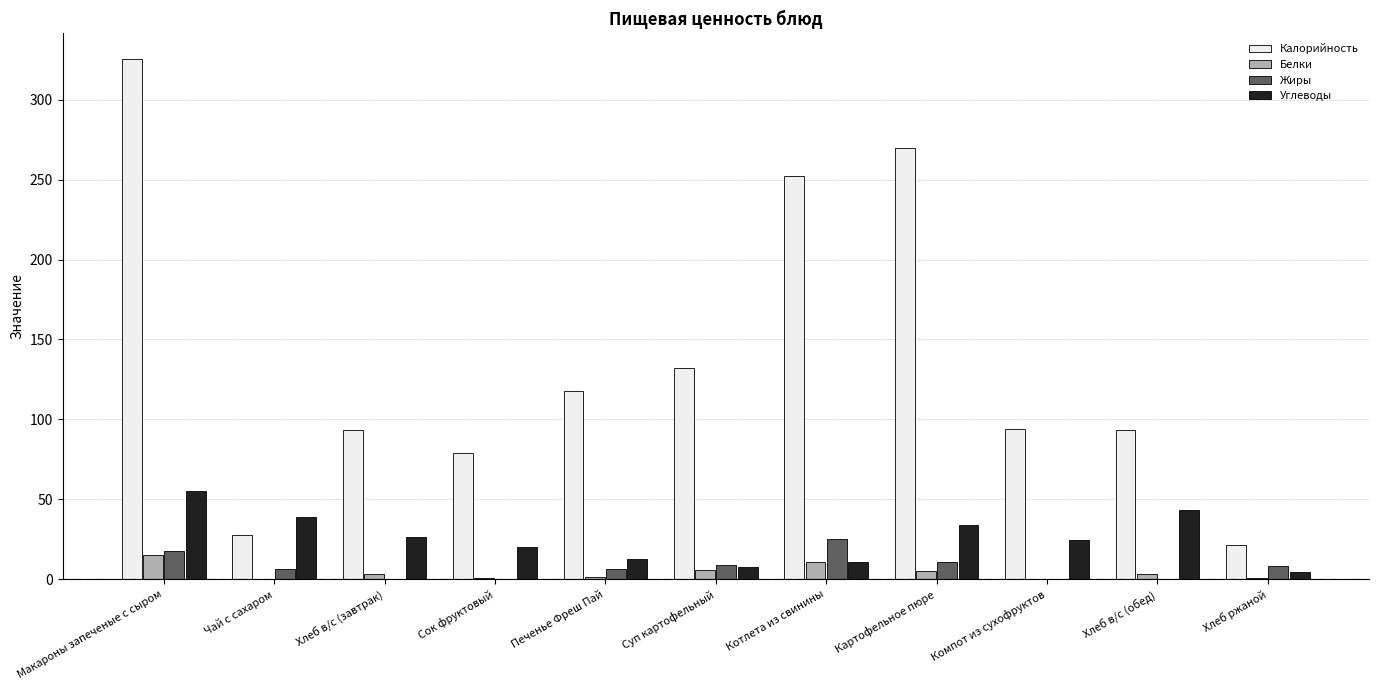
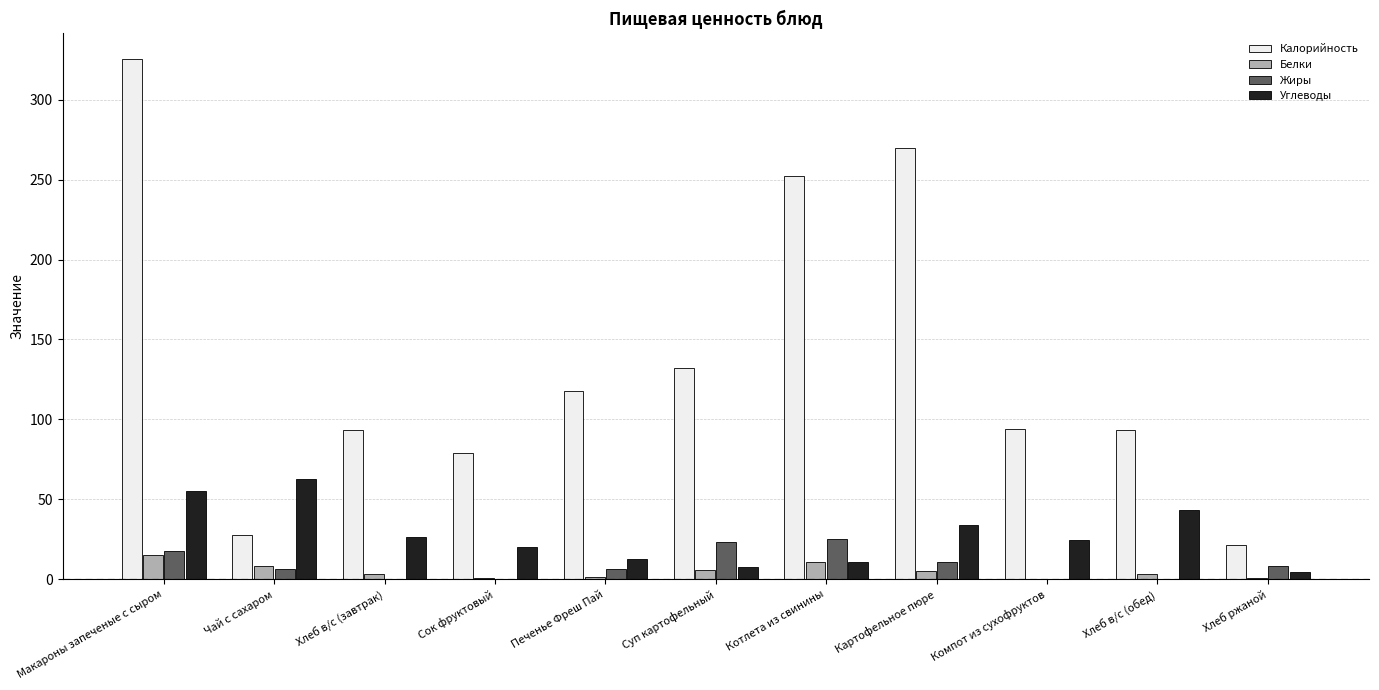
  {
    "Калорийность": {
      "Макароны запеченые с сыром": 325,
      "Чай с сахаром": 28,
      "Хлеб в/с (завтрак)": 93,
      "Сок фруктовый": 79,
      "Печенье Фреш Пай": 118,
      "Суп картофельный": 132,
      "Котлета из свинины": 252,
      "Картофельное пюре": 270,
      "Компот из сухофруктов": 94,
      "Хлеб в/с (обед)": 93,
      "Хлеб ржаной": 22
    },
    "Белки": {
      "Макароны запеченые с сыром": 15,
-     "Чай с сахаром": 0,
+     "Чай с сахаром": 8,
      "Хлеб в/с (завтрак)": 3,
      "Суп картофельный": 6,
      "Котлета из свинины": 11,
      "Картофельное пюре": 5,
      "Хлеб в/с (обед)": 3
    },
    "Жиры": {
      "Макароны запеченые с сыром": 18,
      "Чай с сахаром": 7,
      "Печенье Фреш Пай": 6,
-     "Суп картофельный": 9,
+     "Суп картофельный": 23,
      "Котлета из свинины": 25,
      "Картофельное пюре": 11,
      "Компот из сухофруктов": 0,
      "Хлеб ржаной": 8
    },
    "Углеводы": {
      "Макароны запеченые с сыром": 55,
-     "Чай с сахаром": 39,
+     "Чай с сахаром": 63,
      "Хлеб в/с (завтрак)": 26,
      "Сок фруктовый": 20,
      "Печенье Фреш Пай": 13,
      "Суп картофельный": 8,
      "Котлета из свинины": 11,
      "Картофельное пюре": 34,
      "Компот из сухофруктов": 25,
      "Хлеб в/с (обед)": 44,
      "Хлеб ржаной": 5
    }
  }
